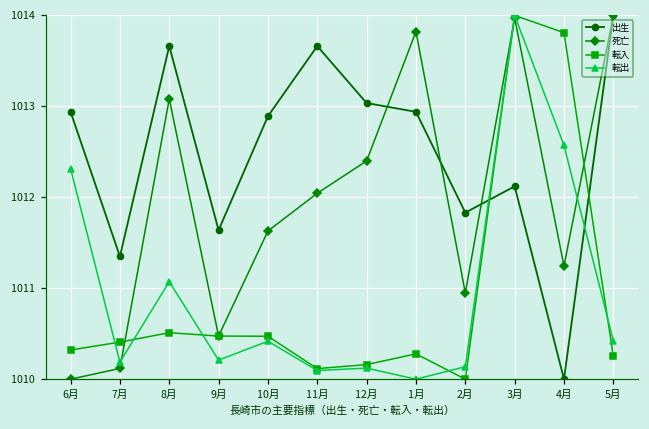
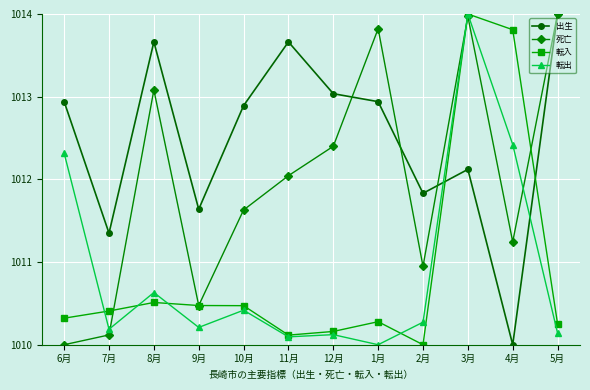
  {
    "転出": {
      "6月": 1012.3,
      "7月": 1010.2,
-     "8月": 1011.1,
+     "8月": 1010.6,
      "9月": 1010.2,
      "10月": 1010.4,
      "12月": 1010.1,
      "1月": 1010.0,
-     "2月": 1010.1,
-     "4月": 1012.6,
-     "5月": 1010.4
+     "2月": 1010.3,
+     "4月": 1012.4,
+     "5月": 1010.1
    }
  }
